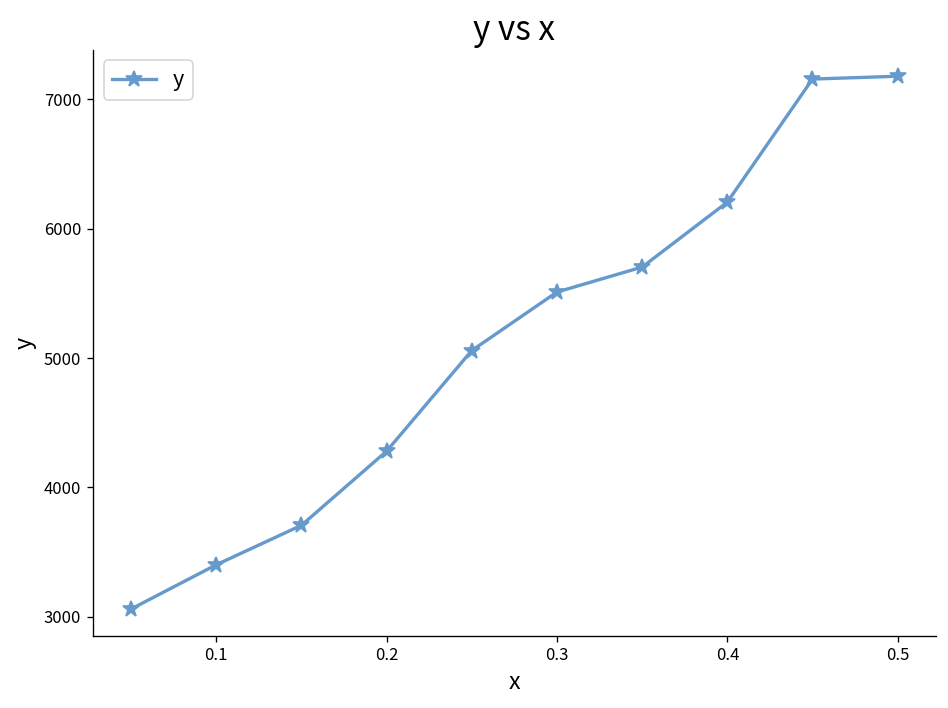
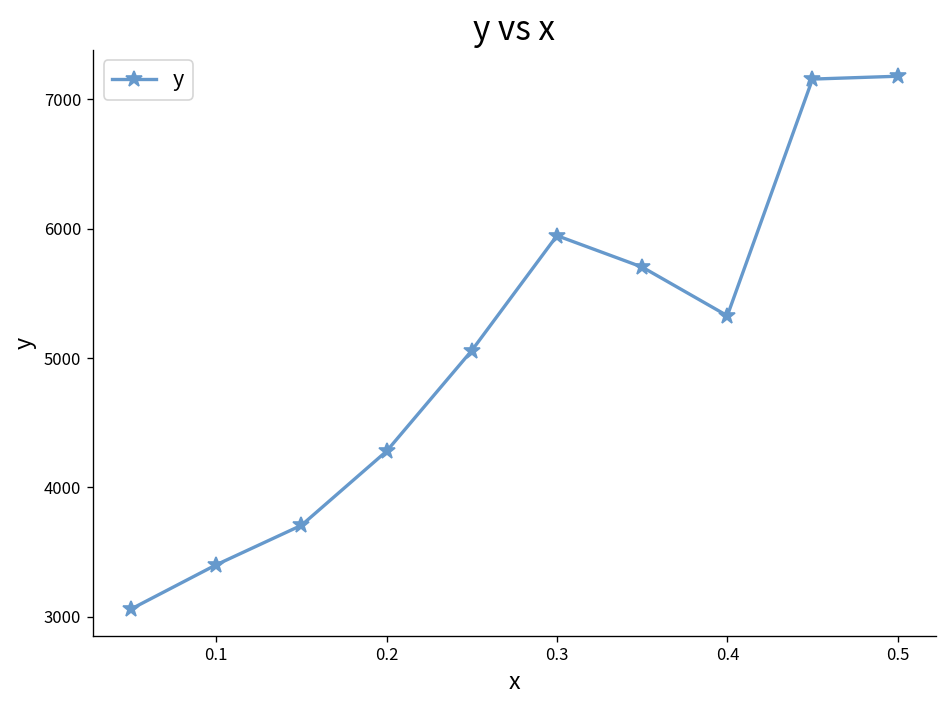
  {
    "0.1": 3400,
    "0.2": 4280,
-   "0.3": 5510,
-   "0.4": 6210,
+   "0.3": 5950,
+   "0.4": 5330,
    "0.5": 7180
  }
